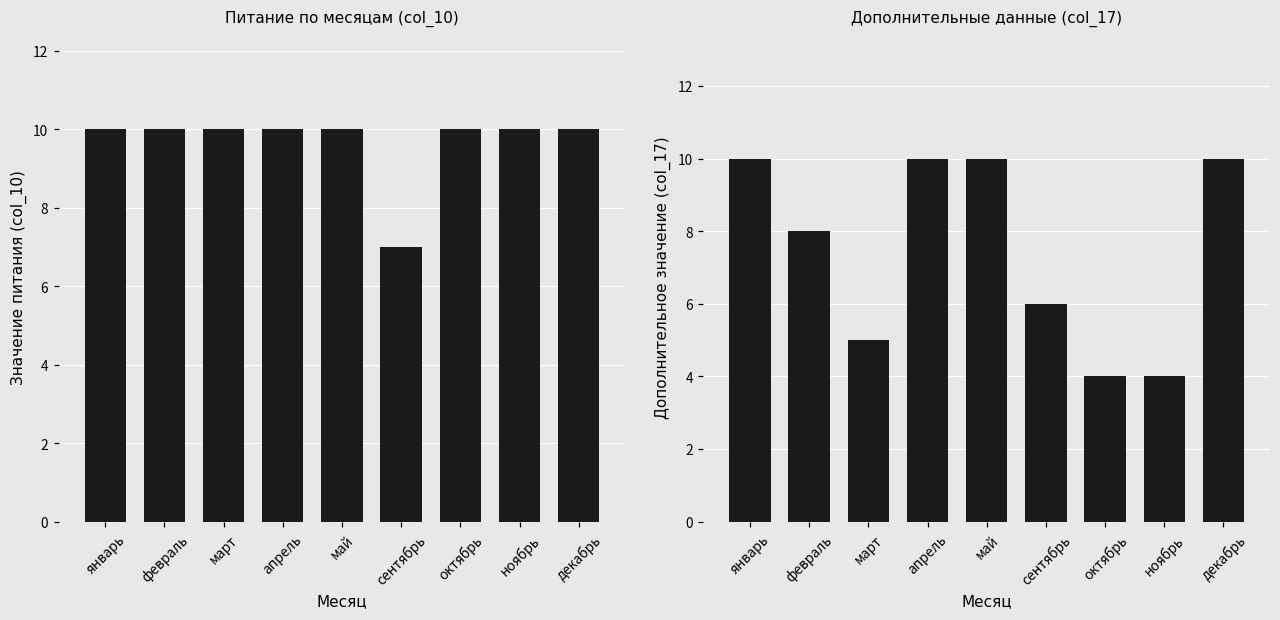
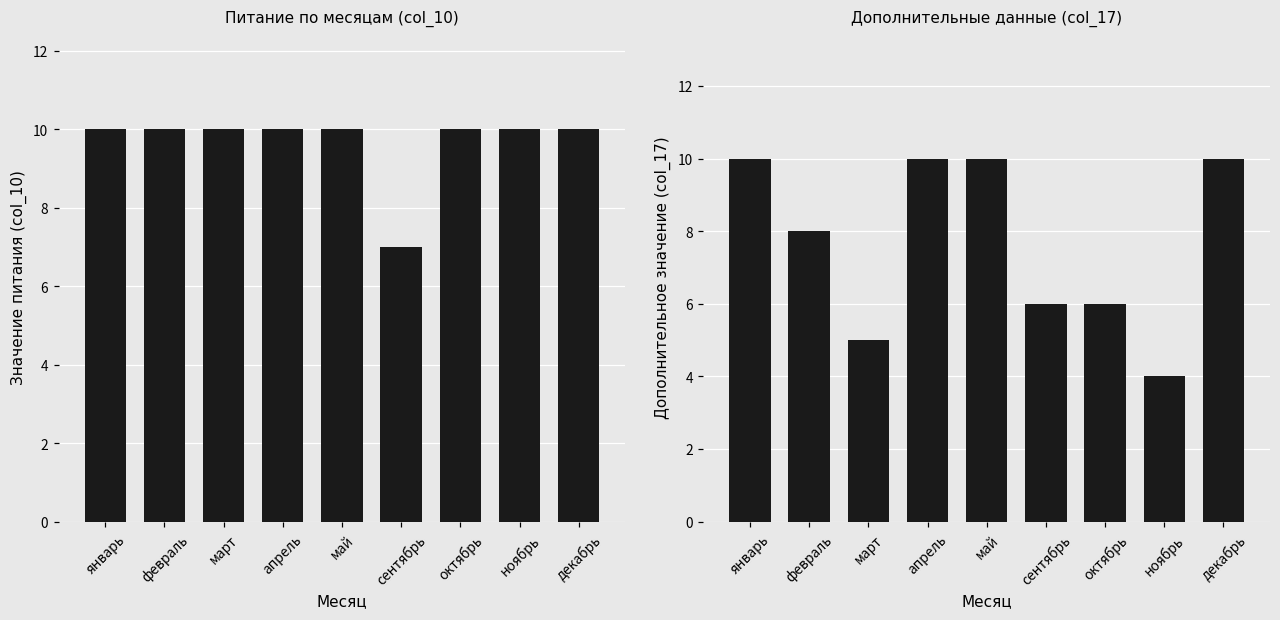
  {
    "Питание по месяцам (col_10)": {
      "январь": 10.0,
      "февраль": 10.0,
      "март": 10.0,
      "апрель": 10.0,
      "май": 10.0,
      "сентябрь": 7.0,
      "октябрь": 10.0,
      "ноябрь": 10.0,
      "декабрь": 10.0
    },
    "Дополнительные данные (col_17)": {
      "январь": 10,
      "февраль": 8,
      "март": 5,
      "апрель": 10,
      "май": 10,
      "сентябрь": 6,
-     "октябрь": 4,
+     "октябрь": 6,
      "ноябрь": 4,
      "декабрь": 10
    }
  }
